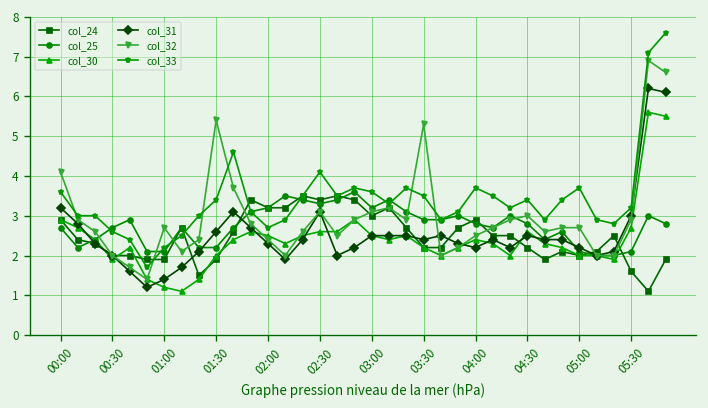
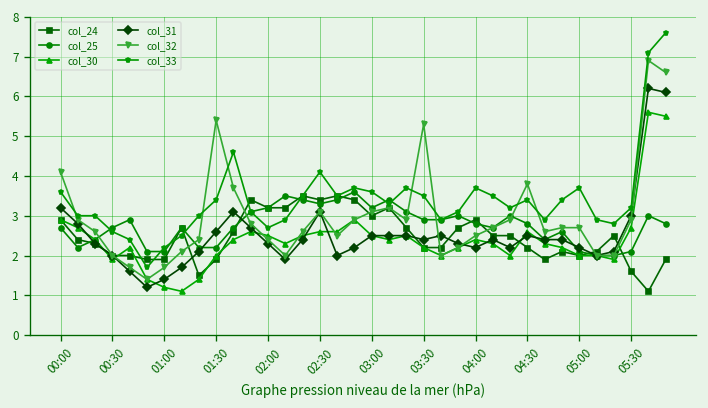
  {
    "col_32": {
      "00:00": 4.1,
-     "01:00": 2.7,
+     "01:00": 1.7,
      "01:30": 5.4,
      "02:00": 2.4,
      "03:00": 3.1,
      "03:30": 5.3,
      "04:00": 2.5,
-     "04:30": 3.0,
+     "04:30": 3.8,
      "05:00": 2.7,
      "05:30": 2.9
    }
  }
